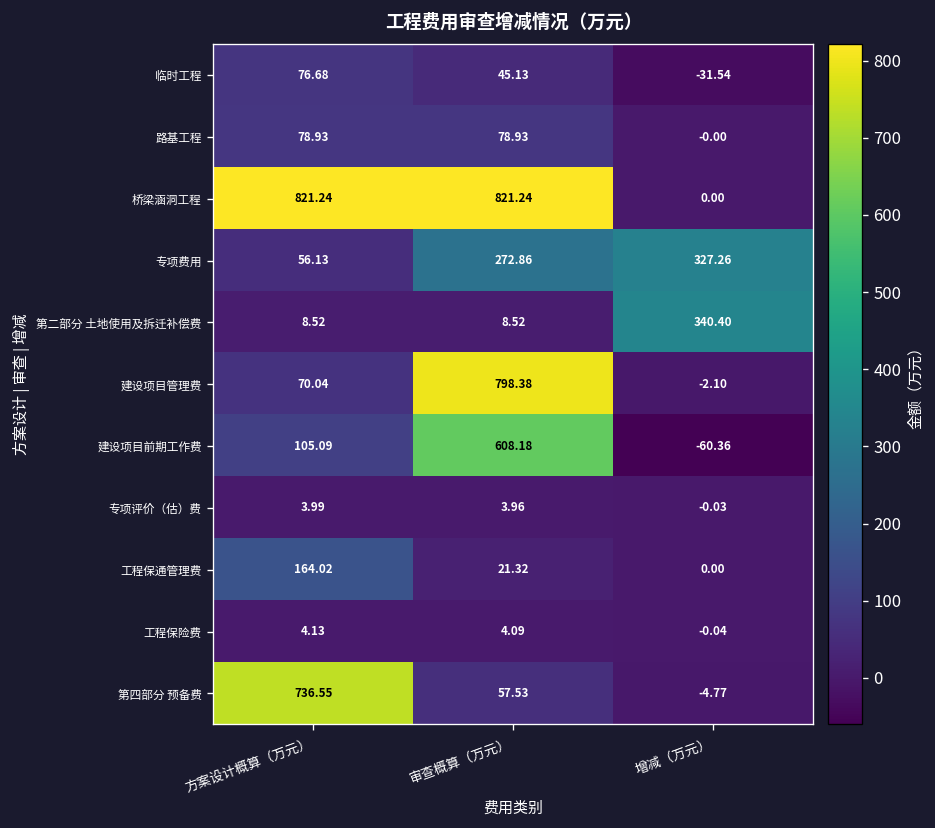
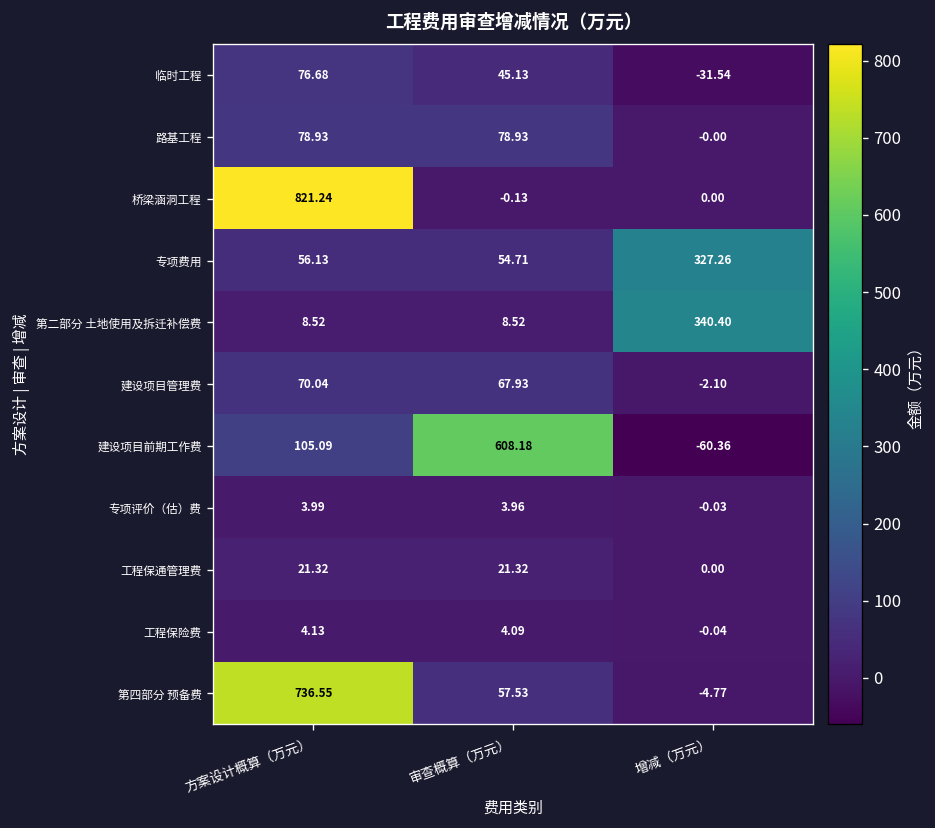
  {
    "临时工程": {
      "方案设计概算（万元）": 76.68,
      "审查概算（万元）": 45.13,
      "增减（万元）": -31.54
    },
    "路基工程": {
      "方案设计概算（万元）": 78.93,
      "审查概算（万元）": 78.93,
      "增减（万元）": -0.00
    },
    "桥梁涵洞工程": {
      "方案设计概算（万元）": 821.24,
-     "审查概算（万元）": 821.24,
+     "审查概算（万元）": -0.13,
      "增减（万元）": 0.00
    },
    "专项费用": {
      "方案设计概算（万元）": 56.13,
-     "审查概算（万元）": 272.86,
+     "审查概算（万元）": 54.71,
      "增减（万元）": 327.26
    },
    "第二部分 土地使用及拆迁补偿费": {
      "方案设计概算（万元）": 8.52,
      "审查概算（万元）": 8.52,
      "增减（万元）": 340.40
    },
    "建设项目管理费": {
      "方案设计概算（万元）": 70.04,
-     "审查概算（万元）": 798.38,
+     "审查概算（万元）": 67.93,
      "增减（万元）": -2.10
    },
    "建设项目前期工作费": {
      "方案设计概算（万元）": 105.09,
      "审查概算（万元）": 608.18,
      "增减（万元）": -60.36
    },
    "专项评价（估）费": {
      "方案设计概算（万元）": 3.99,
      "审查概算（万元）": 3.96,
      "增减（万元）": -0.03
    },
    "工程保通管理费": {
-     "方案设计概算（万元）": 164.02,
+     "方案设计概算（万元）": 21.32,
      "审查概算（万元）": 21.32,
      "增减（万元）": 0.00
    },
    "工程保险费": {
      "方案设计概算（万元）": 4.13,
      "审查概算（万元）": 4.09,
      "增减（万元）": -0.04
    },
    "第四部分 预备费": {
      "方案设计概算（万元）": 736.55,
      "审查概算（万元）": 57.53,
      "增减（万元）": -4.77
    }
  }
